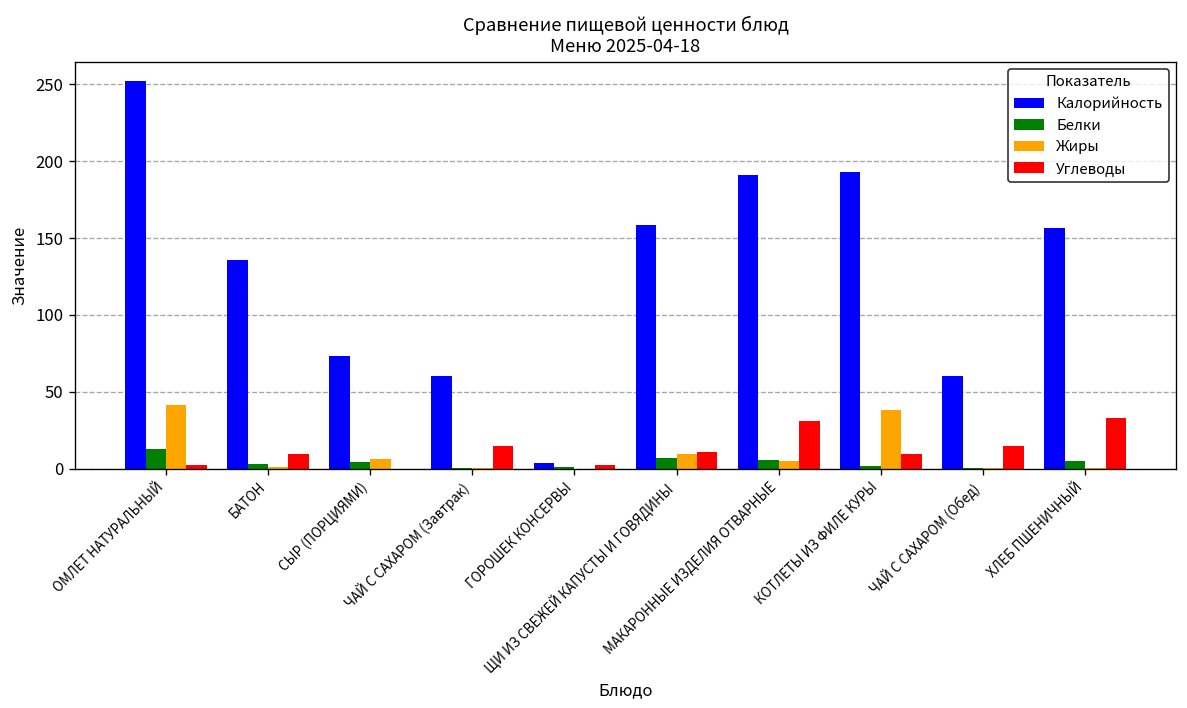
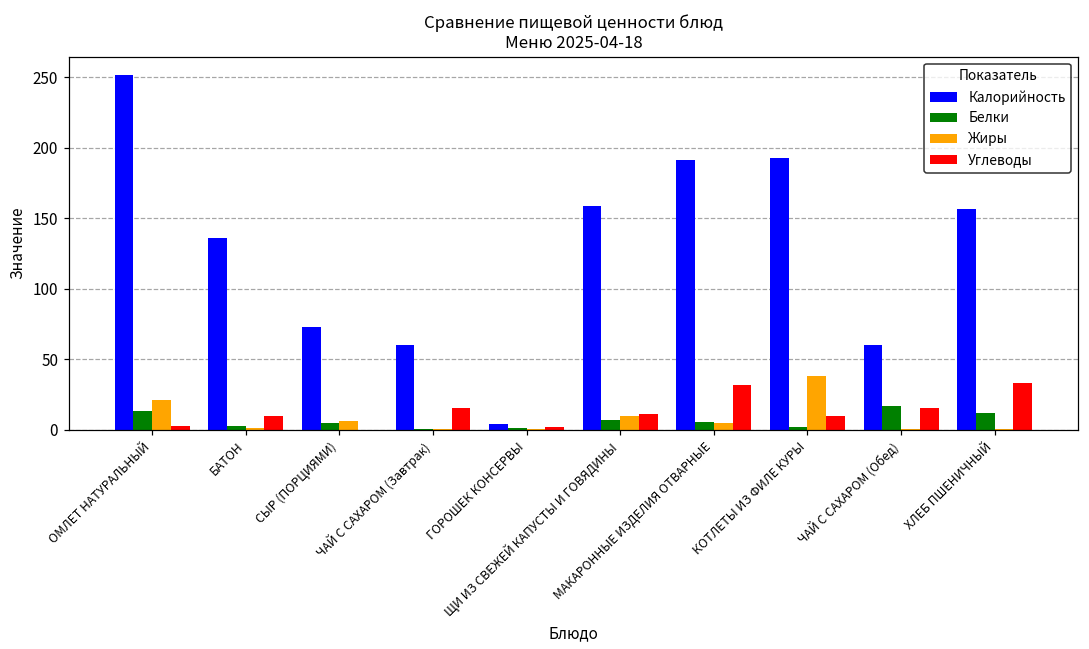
  {
    "Калорийность": {
      "ОМЛЕТ НАТУРАЛЬНЫЙ": 252,
      "БАТОН": 136,
      "СЫР (ПОРЦИЯМИ)": 73,
      "ЧАЙ С САХАРОМ (Завтрак)": 60,
      "ГОРОШЕК КОНСЕРВЫ": 4,
      "ЩИ ИЗ СВЕЖЕЙ КАПУСТЫ И ГОВЯДИНЫ": 159,
      "МАКАРОННЫЕ ИЗДЕЛИЯ ОТВАРНЫЕ": 191,
      "КОТЛЕТЫ ИЗ ФИЛЕ КУРЫ": 193,
      "ЧАЙ С САХАРОМ (Обед)": 60,
      "ХЛЕБ ПШЕНИЧНЫЙ": 156
    },
    "Белки": {
      "ОМЛЕТ НАТУРАЛЬНЫЙ": 13,
      "БАТОН": 3,
      "СЫР (ПОРЦИЯМИ)": 5,
      "ЩИ ИЗ СВЕЖЕЙ КАПУСТЫ И ГОВЯДИНЫ": 7,
      "МАКАРОННЫЕ ИЗДЕЛИЯ ОТВАРНЫЕ": 6,
-     "ЧАЙ С САХАРОМ (Обед)": 0,
-     "ХЛЕБ ПШЕНИЧНЫЙ": 5
+     "ЧАЙ С САХАРОМ (Обед)": 17,
+     "ХЛЕБ ПШЕНИЧНЫЙ": 11
    },
    "Жиры": {
-     "ОМЛЕТ НАТУРАЛЬНЫЙ": 42,
+     "ОМЛЕТ НАТУРАЛЬНЫЙ": 21,
      "СЫР (ПОРЦИЯМИ)": 6,
      "ЩИ ИЗ СВЕЖЕЙ КАПУСТЫ И ГОВЯДИНЫ": 10,
      "МАКАРОННЫЕ ИЗДЕЛИЯ ОТВАРНЫЕ": 5,
      "КОТЛЕТЫ ИЗ ФИЛЕ КУРЫ": 38
    },
    "Углеводы": {
      "ОМЛЕТ НАТУРАЛЬНЫЙ": 2,
      "БАТОН": 10,
      "СЫР (ПОРЦИЯМИ)": 0,
      "ЧАЙ С САХАРОМ (Завтрак)": 15,
      "ГОРОШЕК КОНСЕРВЫ": 2,
      "ЩИ ИЗ СВЕЖЕЙ КАПУСТЫ И ГОВЯДИНЫ": 11,
      "МАКАРОННЫЕ ИЗДЕЛИЯ ОТВАРНЫЕ": 31,
      "КОТЛЕТЫ ИЗ ФИЛЕ КУРЫ": 10,
      "ЧАЙ С САХАРОМ (Обед)": 15,
      "ХЛЕБ ПШЕНИЧНЫЙ": 33
    }
  }
